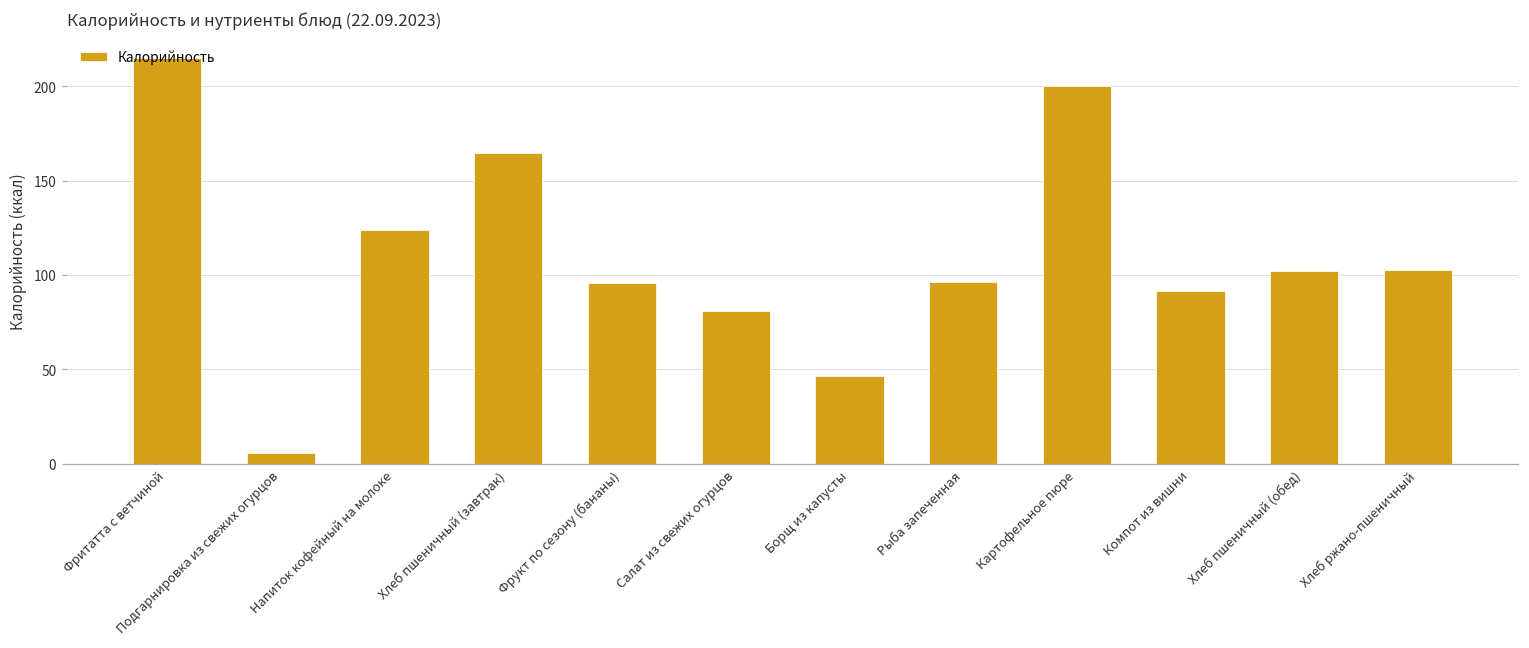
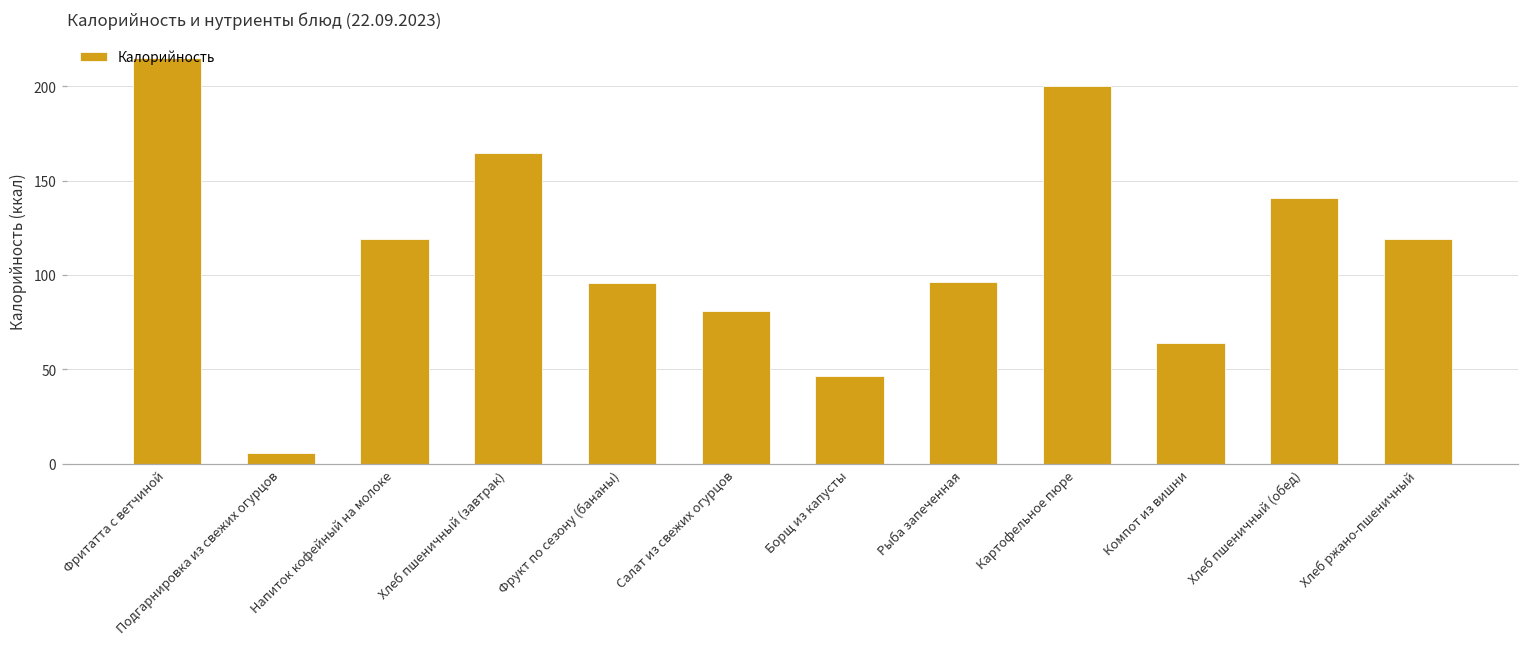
  {
    "Фритатта с ветчиной": 215,
    "Подгарнировка из свежих огурцов": 6,
-   "Напиток кофейный на молоке": 124,
+   "Напиток кофейный на молоке": 119,
    "Хлеб пшеничный (завтрак)": 165,
    "Фрукт по сезону (бананы)": 96,
    "Салат из свежих огурцов": 81,
    "Борщ из капусты": 47,
    "Рыба запеченная": 96,
    "Картофельное пюре": 200,
-   "Компот из вишни": 91,
-   "Хлеб пшеничный (обед)": 102,
-   "Хлеб ржано-пшеничный": 102
+   "Компот из вишни": 64,
+   "Хлеб пшеничный (обед)": 141,
+   "Хлеб ржано-пшеничный": 119
  }
